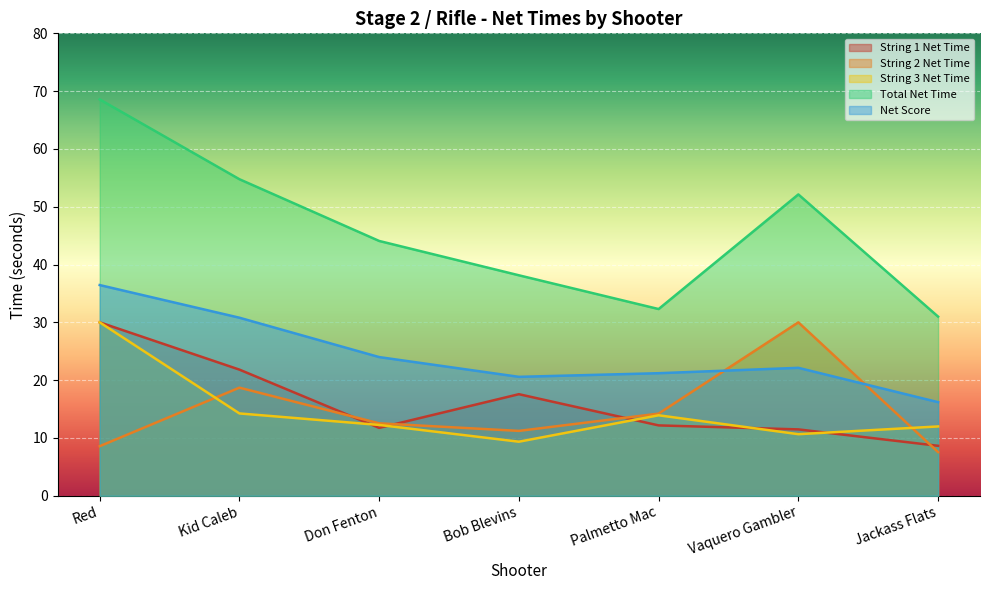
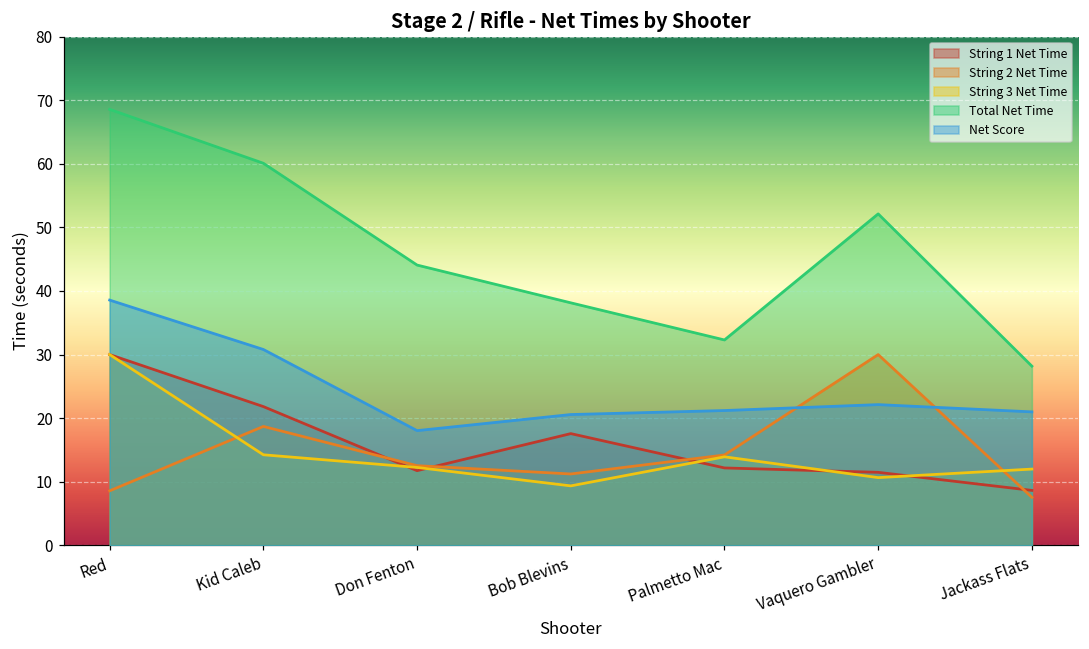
  {
    "Total Net Time": {
      "Red": 69,
-     "Kid Caleb": 55,
+     "Kid Caleb": 60,
      "Don Fenton": 44,
      "Bob Blevins": 38,
      "Palmetto Mac": 32,
      "Vaquero Gambler": 52,
-     "Jackass Flats": 31
+     "Jackass Flats": 28
    },
    "Net Score": {
-     "Red": 36,
+     "Red": 39,
      "Kid Caleb": 31,
-     "Don Fenton": 24,
+     "Don Fenton": 18,
      "Bob Blevins": 21,
      "Palmetto Mac": 21,
      "Vaquero Gambler": 22,
-     "Jackass Flats": 16
+     "Jackass Flats": 21
    }
  }
